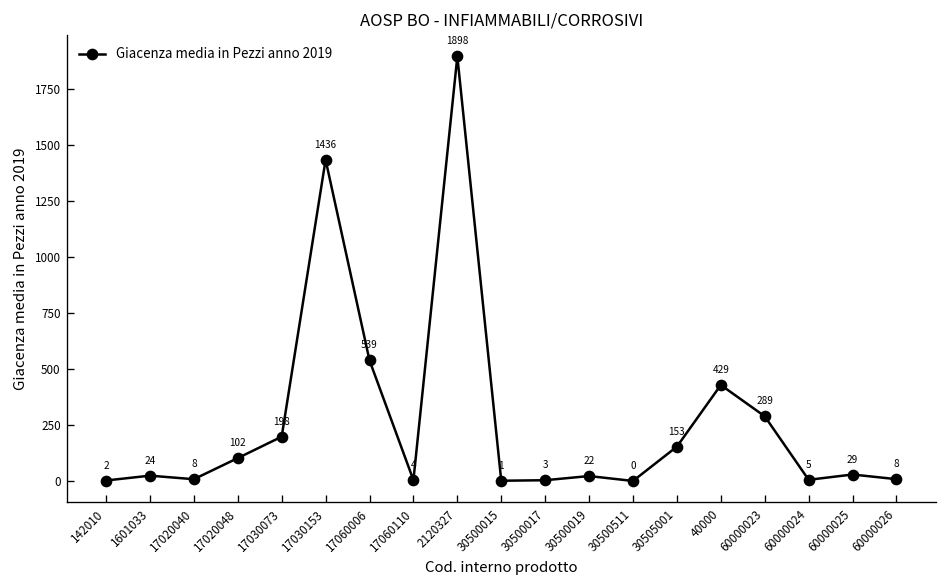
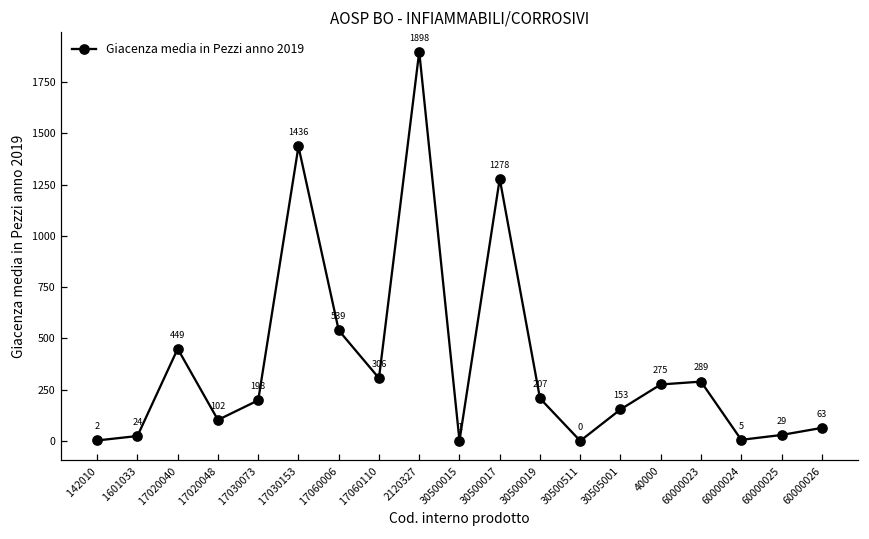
  {
    "142010": 2,
    "1601033": 24,
-   "17020040": 8,
+   "17020040": 449,
    "17020048": 102,
    "17030073": 198,
    "17030153": 1436,
    "17060006": 539,
-   "17060110": 4,
+   "17060110": 306,
    "2120327": 1898,
    "30500015": 1,
-   "30500017": 3,
-   "30500019": 22,
+   "30500017": 1278,
+   "30500019": 207,
    "30500511": 0,
    "30505001": 153,
-   "40000": 429,
+   "40000": 275,
    "60000023": 289,
    "60000024": 5,
    "60000025": 29,
-   "60000026": 8
+   "60000026": 63
  }
